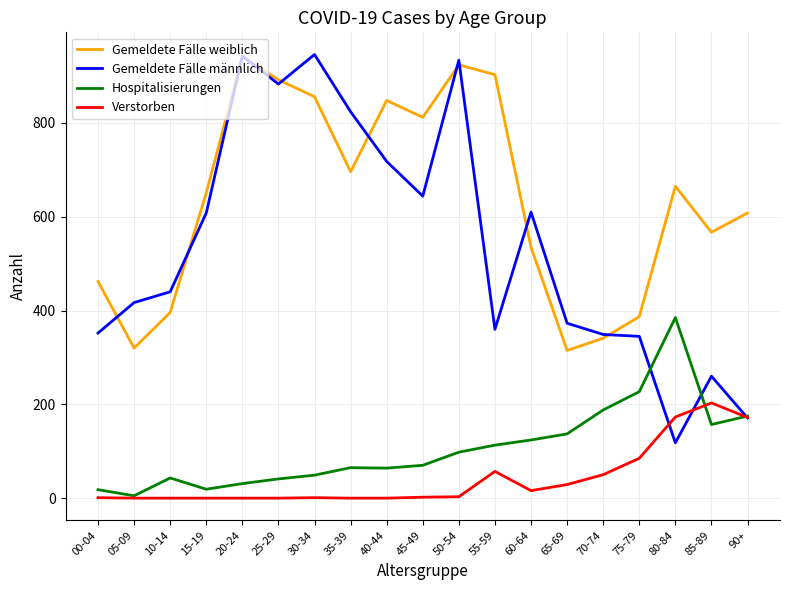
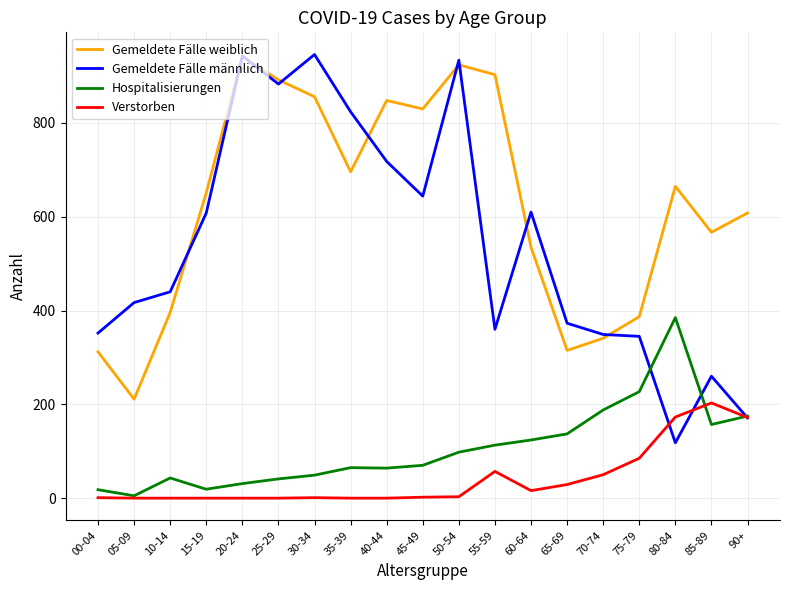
  {
    "Gemeldete Fälle weiblich": {
-     "00-04": 460,
-     "05-09": 320,
+     "00-04": 310,
+     "05-09": 210,
      "10-14": 400,
      "15-19": 650,
      "25-29": 890,
      "30-34": 860,
      "35-39": 700,
      "40-44": 850,
-     "45-49": 810,
+     "45-49": 830,
      "50-54": 920,
      "55-59": 900,
      "60-64": 540,
      "65-69": 320,
      "70-74": 340,
      "75-79": 390,
      "80-84": 670,
      "85-89": 570,
      "90+": 610
    },
    "Gemeldete Fälle männlich": {
      "00-04": 350,
      "05-09": 420,
      "10-14": 440,
      "15-19": 610,
      "25-29": 880,
      "30-34": 950,
      "35-39": 820,
      "40-44": 720,
      "45-49": 640,
      "50-54": 930,
      "55-59": 360,
      "60-64": 610,
      "65-69": 370,
      "70-74": 350,
      "75-79": 350,
      "80-84": 120,
      "85-89": 260
    },
    "Hospitalisierungen": {
      "00-04": 20,
      "10-14": 40,
      "15-19": 20,
      "20-24": 30,
      "25-29": 40,
      "30-34": 50,
      "35-39": 70,
      "40-44": 60,
      "45-49": 70,
      "50-54": 100,
      "55-59": 110,
      "60-64": 120,
      "65-69": 140,
      "70-74": 190,
      "75-79": 230,
      "80-84": 390,
      "85-89": 160
    },
    "Verstorben": {
      "00-04": 0,
      "10-14": 0,
      "15-19": 0,
      "20-24": 0,
      "25-29": 0,
      "30-34": 0,
      "35-39": 0,
      "40-44": 0,
      "45-49": 0,
      "50-54": 0,
      "55-59": 60,
      "60-64": 20,
      "65-69": 30,
      "70-74": 50,
      "75-79": 90,
      "80-84": 170,
      "85-89": 200
    }
  }
